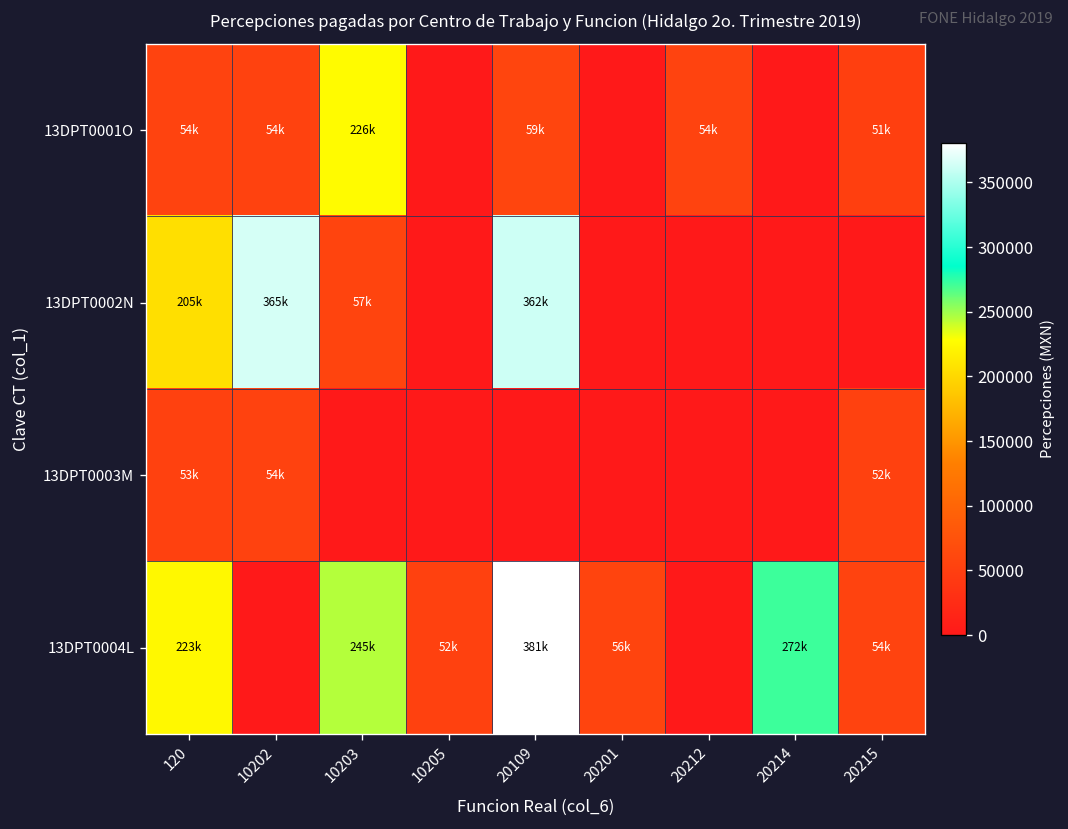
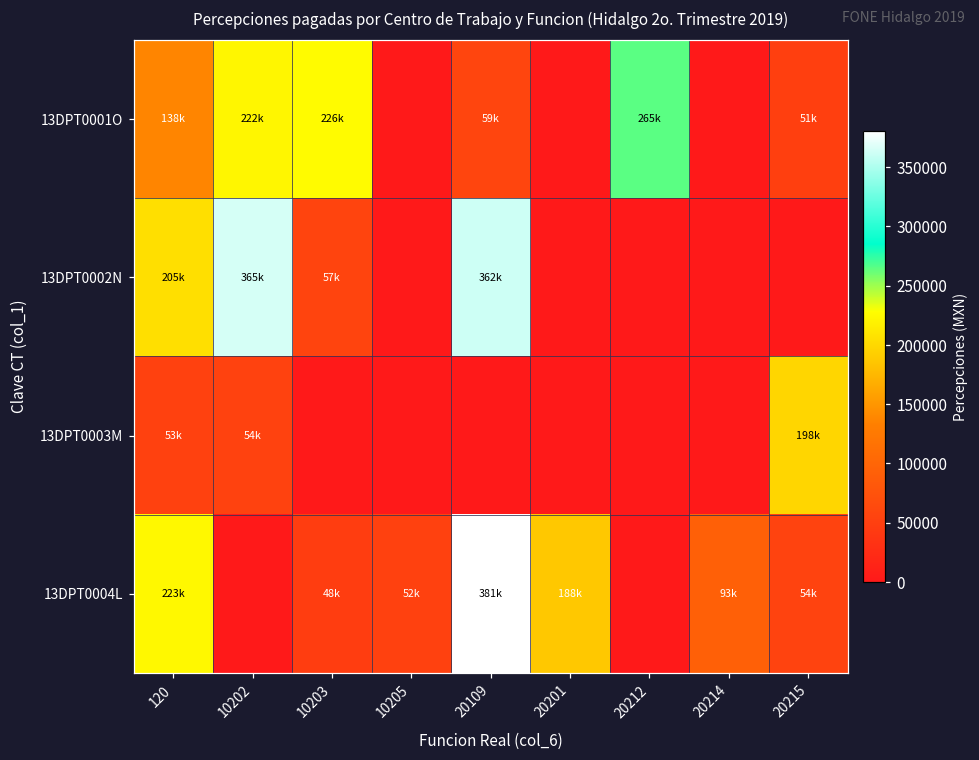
  {
    "13DPT0001O": {
-     "120": "54k",
-     "10202": "54k",
+     "120": "138k",
+     "10202": "222k",
      "10203": "226k",
      "20109": "59k",
-     "20212": "54k",
+     "20212": "265k",
      "20215": "51k"
    },
    "13DPT0002N": {
      "120": "205k",
      "10202": "365k",
      "10203": "57k",
      "20109": "362k"
    },
    "13DPT0003M": {
      "120": "53k",
      "10202": "54k",
-     "20215": "52k"
+     "20215": "198k"
    },
    "13DPT0004L": {
      "120": "223k",
-     "10203": "245k",
+     "10203": "48k",
      "10205": "52k",
      "20109": "381k",
-     "20201": "56k",
-     "20214": "272k",
+     "20201": "188k",
+     "20214": "93k",
      "20215": "54k"
    }
  }
